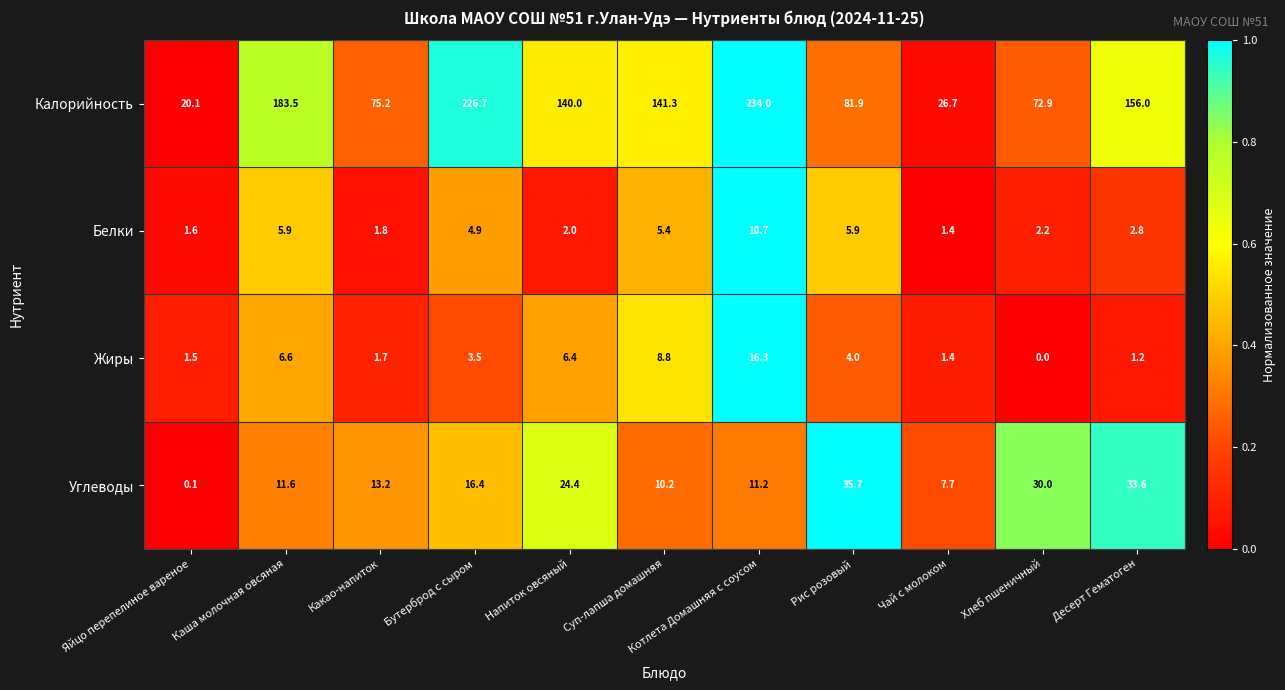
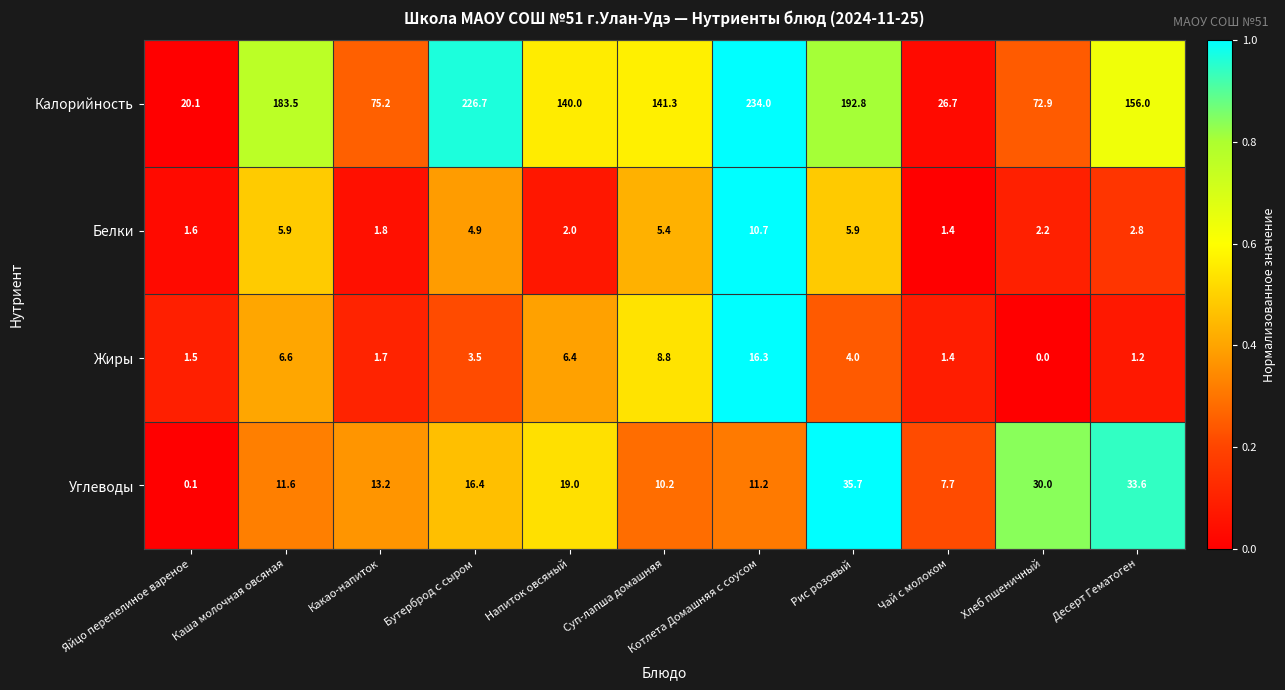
  {
    "Калорийность": {
      "Яйцо перепелиное вареное": 20.1,
      "Каша молочная овсяная": 183.5,
      "Какао-напиток": 75.2,
      "Бутерброд с сыром": 226.7,
      "Напиток овсяный": 140.0,
      "Суп-лапша домашняя": 141.3,
      "Котлета Домашняя с соусом": 234.0,
-     "Рис розовый": 81.9,
+     "Рис розовый": 192.8,
      "Чай с молоком": 26.7,
      "Хлеб пшеничный": 72.9,
      "Десерт Гематоген": 156.0
    },
    "Белки": {
      "Яйцо перепелиное вареное": 1.6,
      "Каша молочная овсяная": 5.9,
      "Какао-напиток": 1.8,
      "Бутерброд с сыром": 4.9,
      "Напиток овсяный": 2.0,
      "Суп-лапша домашняя": 5.4,
      "Котлета Домашняя с соусом": 10.7,
      "Рис розовый": 5.9,
      "Чай с молоком": 1.4,
      "Хлеб пшеничный": 2.2,
      "Десерт Гематоген": 2.8
    },
    "Жиры": {
      "Яйцо перепелиное вареное": 1.5,
      "Каша молочная овсяная": 6.6,
      "Какао-напиток": 1.7,
      "Бутерброд с сыром": 3.5,
      "Напиток овсяный": 6.4,
      "Суп-лапша домашняя": 8.8,
      "Котлета Домашняя с соусом": 16.3,
      "Рис розовый": 4.0,
      "Чай с молоком": 1.4,
      "Хлеб пшеничный": 0.0,
      "Десерт Гематоген": 1.2
    },
    "Углеводы": {
      "Яйцо перепелиное вареное": 0.1,
      "Каша молочная овсяная": 11.6,
      "Какао-напиток": 13.2,
      "Бутерброд с сыром": 16.4,
-     "Напиток овсяный": 24.4,
+     "Напиток овсяный": 19.0,
      "Суп-лапша домашняя": 10.2,
      "Котлета Домашняя с соусом": 11.2,
      "Рис розовый": 35.7,
      "Чай с молоком": 7.7,
      "Хлеб пшеничный": 30.0,
      "Десерт Гематоген": 33.6
    }
  }
